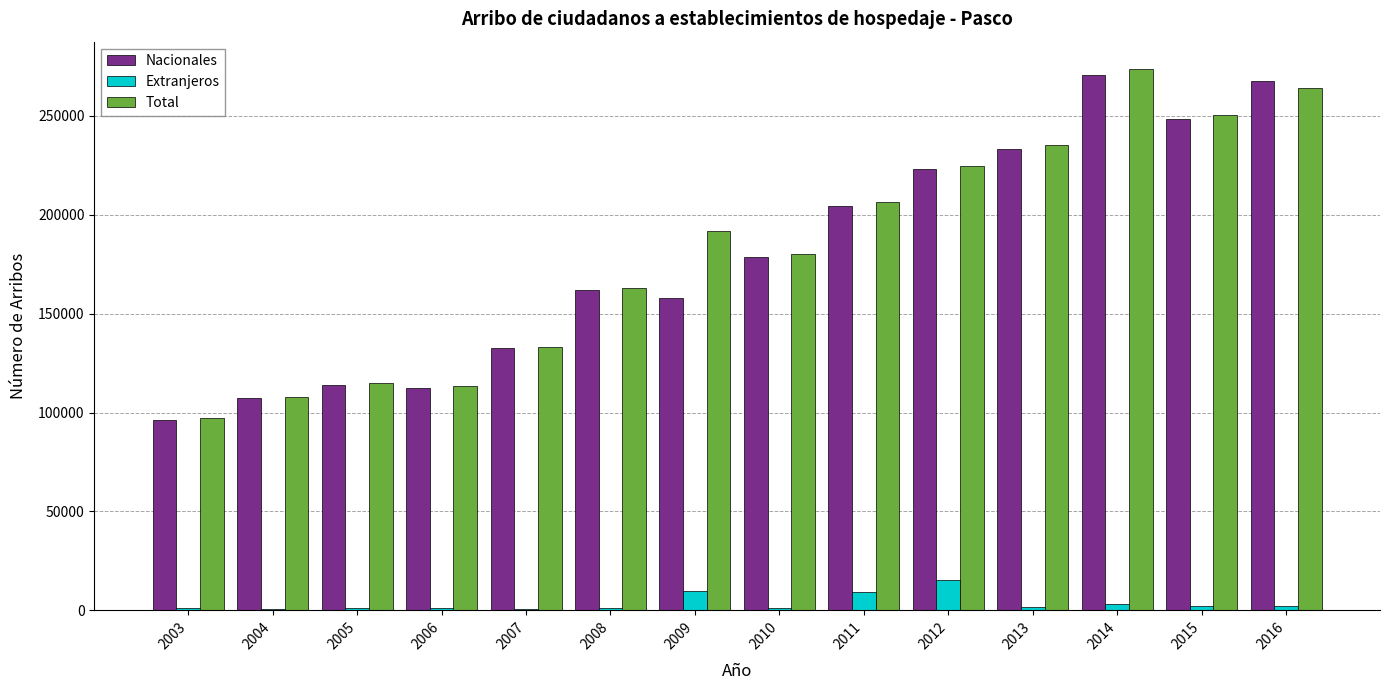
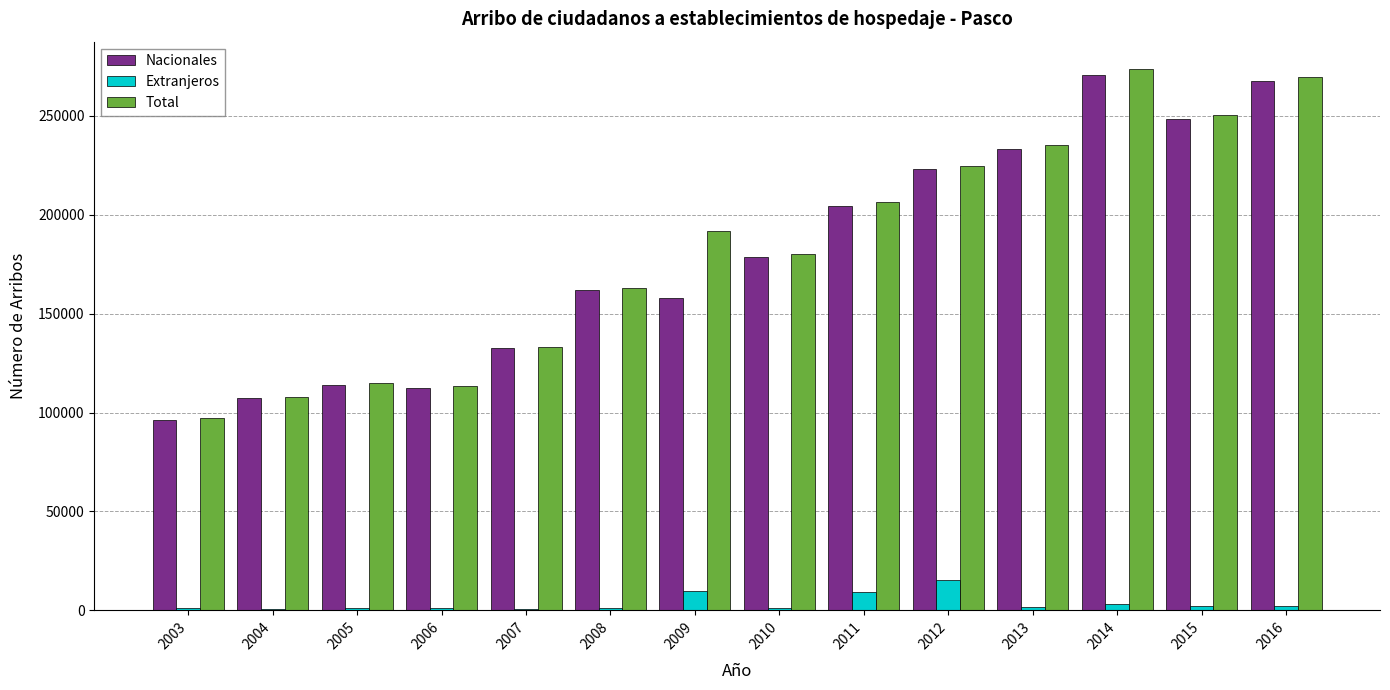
  {
    "Nacionales": {
      "2003": 96000,
      "2004": 107000,
      "2005": 114000,
      "2006": 112000,
      "2007": 132000,
      "2008": 162000,
      "2009": 158000,
      "2010": 179000,
      "2011": 205000,
      "2012": 223000,
      "2013": 234000,
      "2014": 271000,
      "2015": 248000,
      "2016": 267000
    },
    "Extranjeros": {
      "2009": 10000,
      "2010": 1000,
      "2011": 10000,
      "2012": 15000,
      "2013": 2000,
      "2014": 3000,
      "2015": 2000,
      "2016": 2000
    },
    "Total": {
      "2003": 98000,
      "2004": 108000,
      "2005": 115000,
      "2006": 113000,
      "2007": 133000,
      "2008": 163000,
      "2009": 192000,
      "2010": 180000,
      "2011": 206000,
      "2012": 225000,
      "2013": 235000,
      "2014": 274000,
      "2015": 250000,
-     "2016": 264000
+     "2016": 270000
    }
  }
